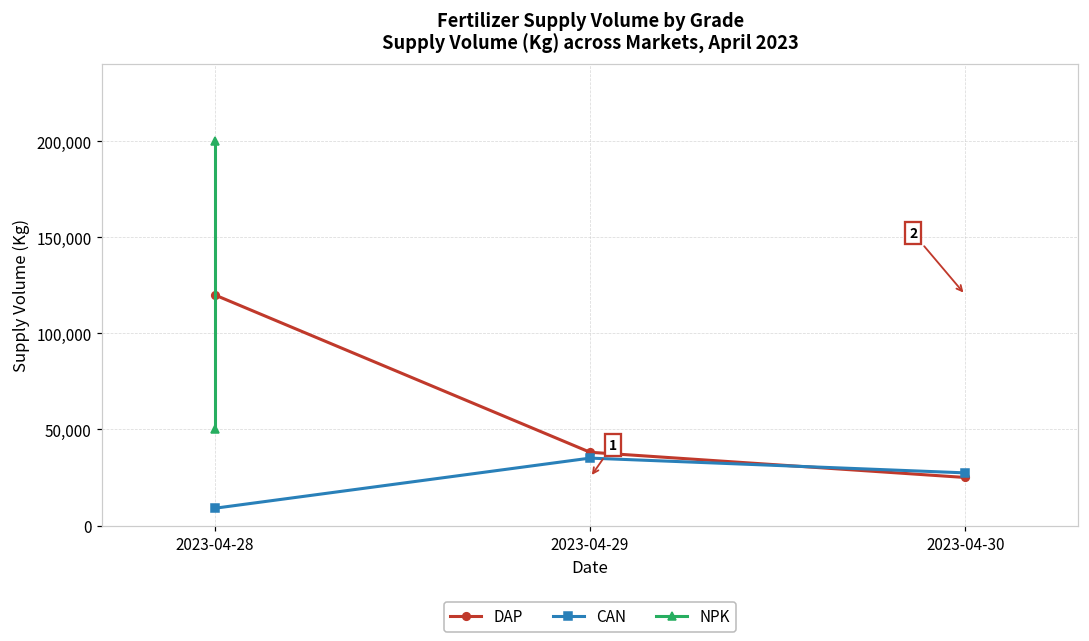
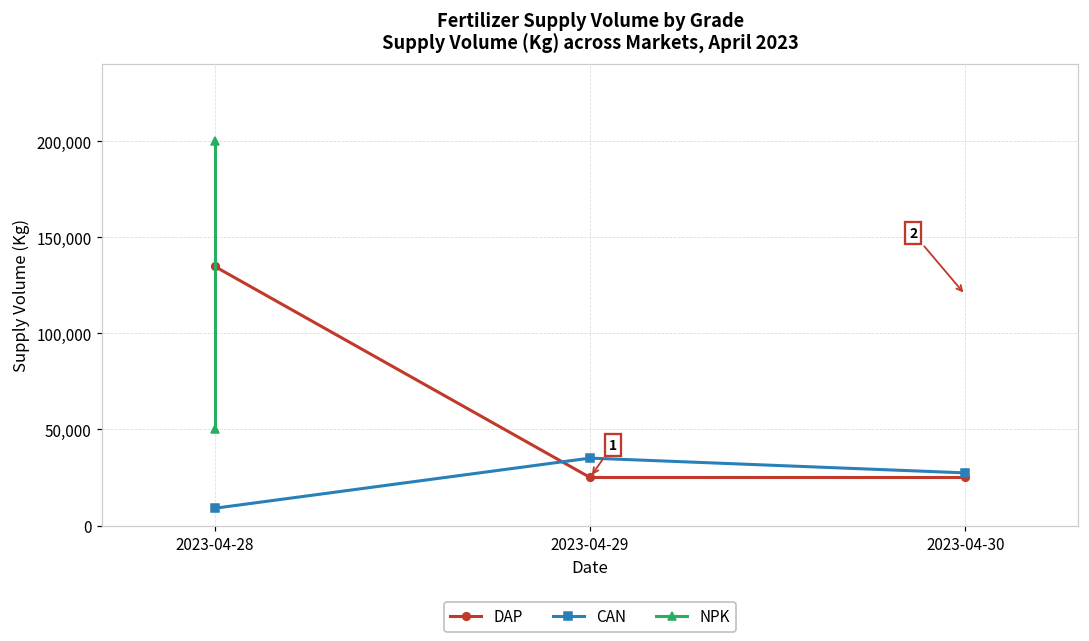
  {
    "DAP": {
-     "2023-04-28": "120,000",
-     "2023-04-29": "38,000",
+     "2023-04-28": "135,000",
+     "2023-04-29": "25,000",
      "2023-04-30": "25,000"
    },
    "CAN": {
      "2023-04-28": "9,000",
      "2023-04-30": "27,000"
    }
  }
